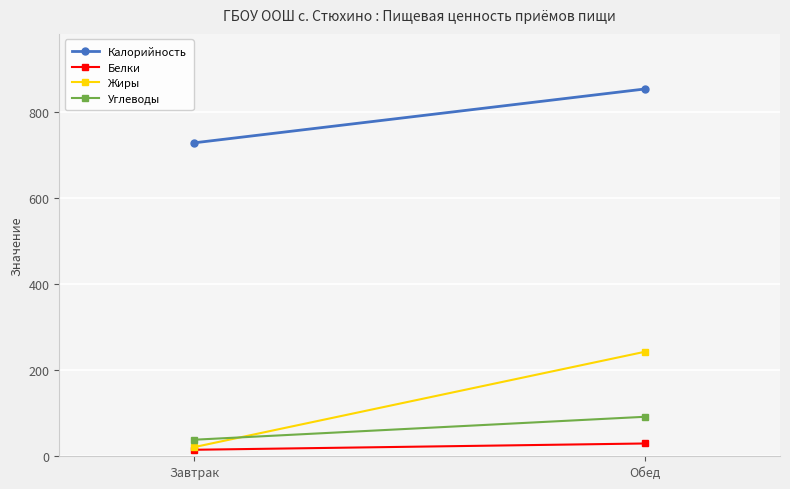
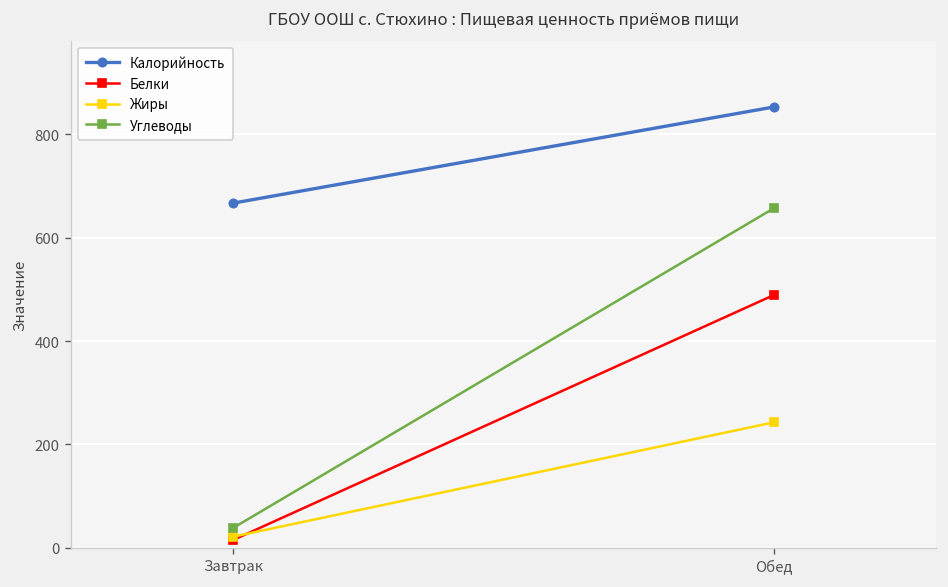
  {
    "Калорийность": {
-     "Завтрак": 730,
+     "Завтрак": 670,
      "Обед": 850
    },
    "Белки": {
      "Завтрак": 20,
-     "Обед": 30
+     "Обед": 490
    },
    "Жиры": {
      "Завтрак": 20,
      "Обед": 240
    },
    "Углеводы": {
      "Завтрак": 40,
-     "Обед": 90
+     "Обед": 660
    }
  }
